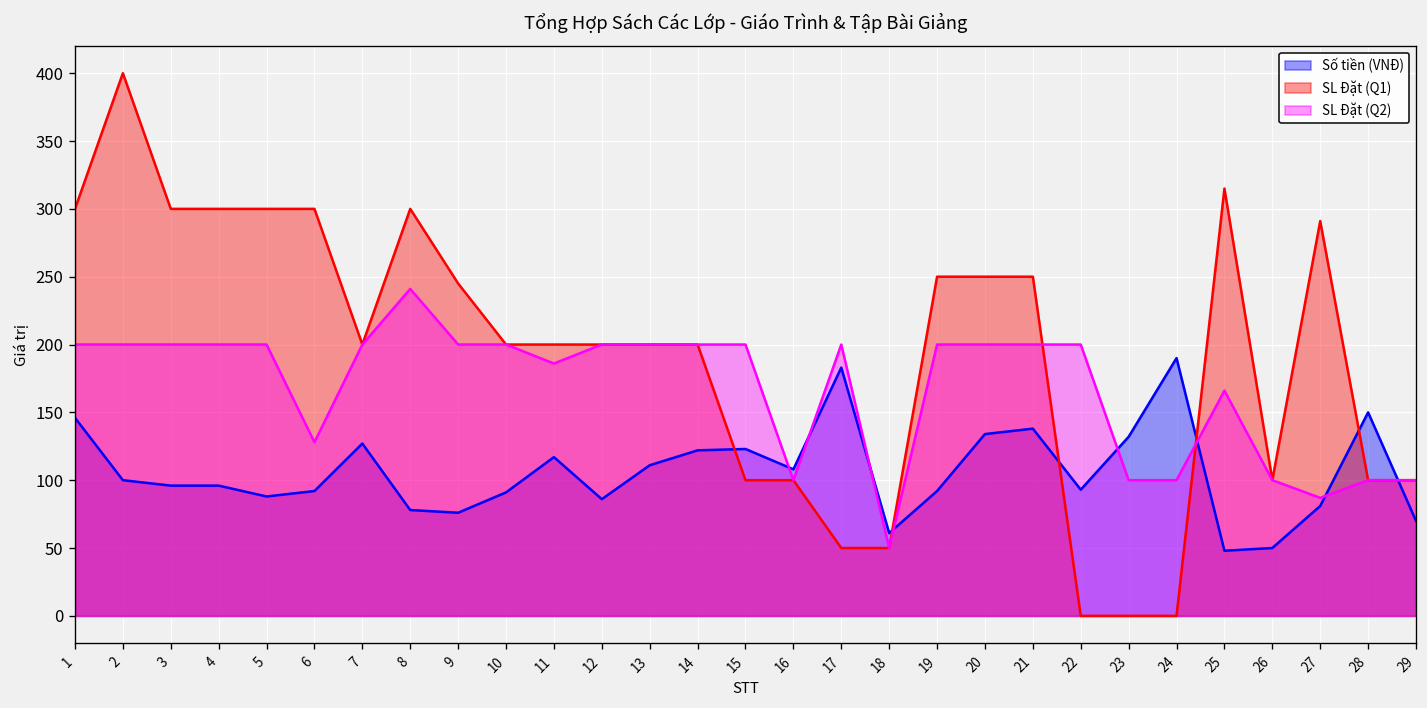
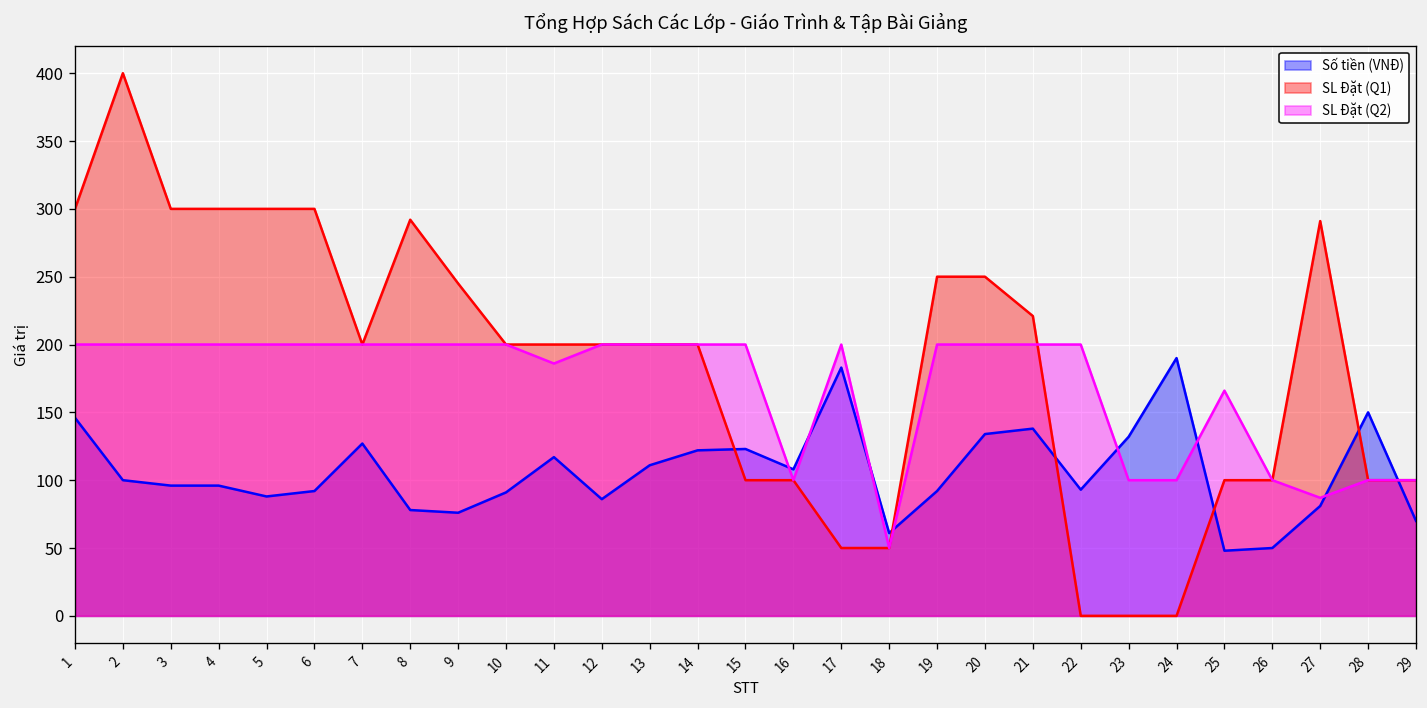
  {
    "Số tiền (VNĐ)": {
      "1": 146,
      "2": 100,
      "3": 96,
      "4": 96,
      "5": 88,
      "6": 92,
      "7": 127,
      "8": 78,
      "9": 76,
      "10": 91,
      "11": 117,
      "12": 86,
      "13": 111,
      "14": 122,
      "15": 123,
      "16": 108,
      "17": 183,
      "18": 61,
      "19": 92,
      "20": 134,
      "21": 138,
      "22": 93,
      "23": 132,
      "24": 190,
      "25": 48,
      "26": 50,
      "27": 81,
      "28": 150,
      "29": 70
    },
    "SL Đặt (Q1)": {
      "1": 300,
      "2": 400,
      "3": 300,
      "4": 300,
      "5": 300,
      "6": 300,
-     "8": 300,
+     "8": 292,
      "9": 245,
      "11": 200,
      "15": 100,
      "17": 50,
      "19": 250,
      "20": 250,
-     "21": 250,
+     "21": 221,
      "22": 0,
      "23": 0,
      "24": 0,
-     "25": 315,
+     "25": 100,
      "27": 291
    },
    "SL Đặt (Q2)": {
      "1": 200,
      "2": 200,
      "3": 200,
      "4": 200,
      "5": 200,
-     "6": 128,
-     "8": 241,
+     "6": 200,
+     "8": 200,
      "9": 200,
      "11": 186,
      "15": 200,
      "17": 200,
      "19": 200,
      "20": 200,
      "21": 200,
      "22": 200,
      "23": 100,
      "24": 100,
      "25": 166,
      "27": 87
    }
  }
